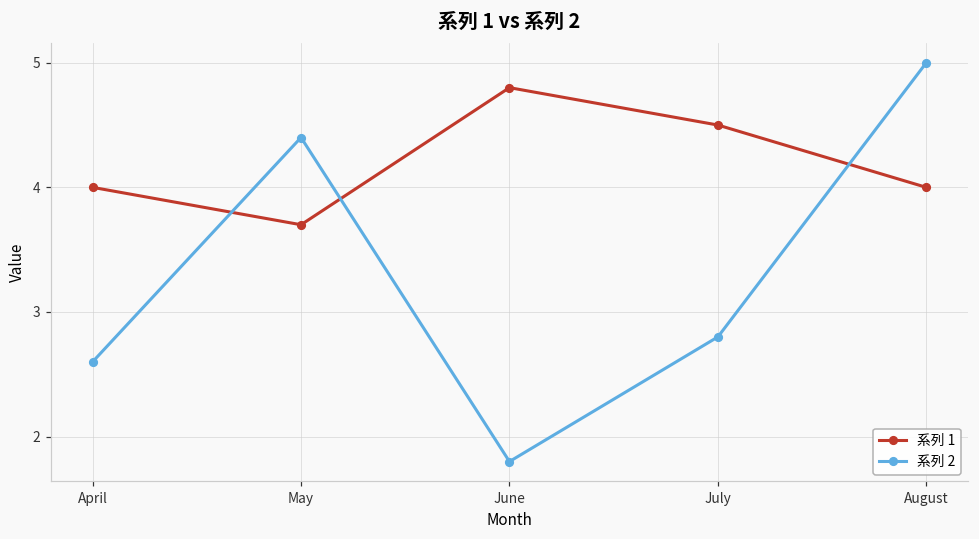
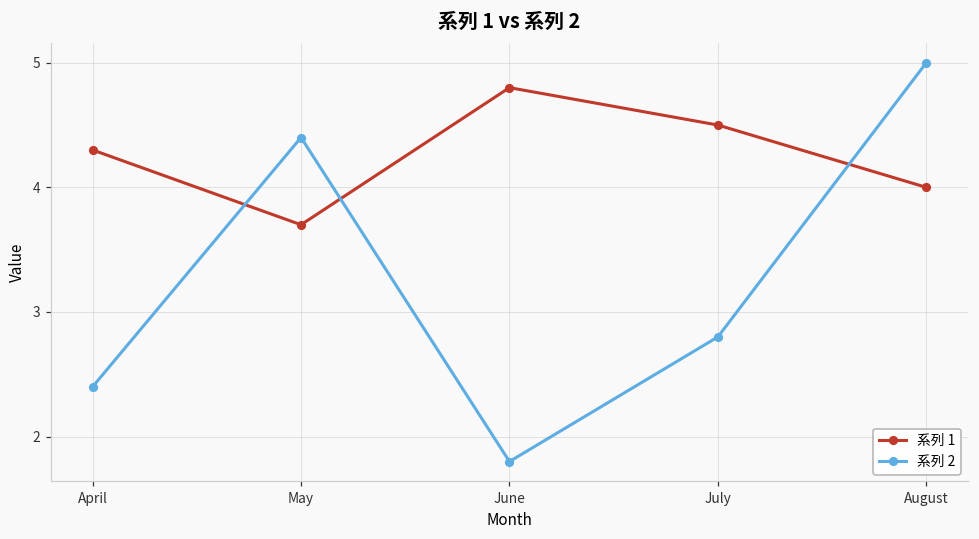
  {
    "系列 1": {
-     "April": 4.0,
+     "April": 4.3,
      "May": 3.7,
      "June": 4.8,
      "July": 4.5,
      "August": 4.0
    },
    "系列 2": {
-     "April": 2.6,
+     "April": 2.4,
      "May": 4.4,
      "June": 1.8,
      "July": 2.8,
      "August": 5.0
    }
  }
